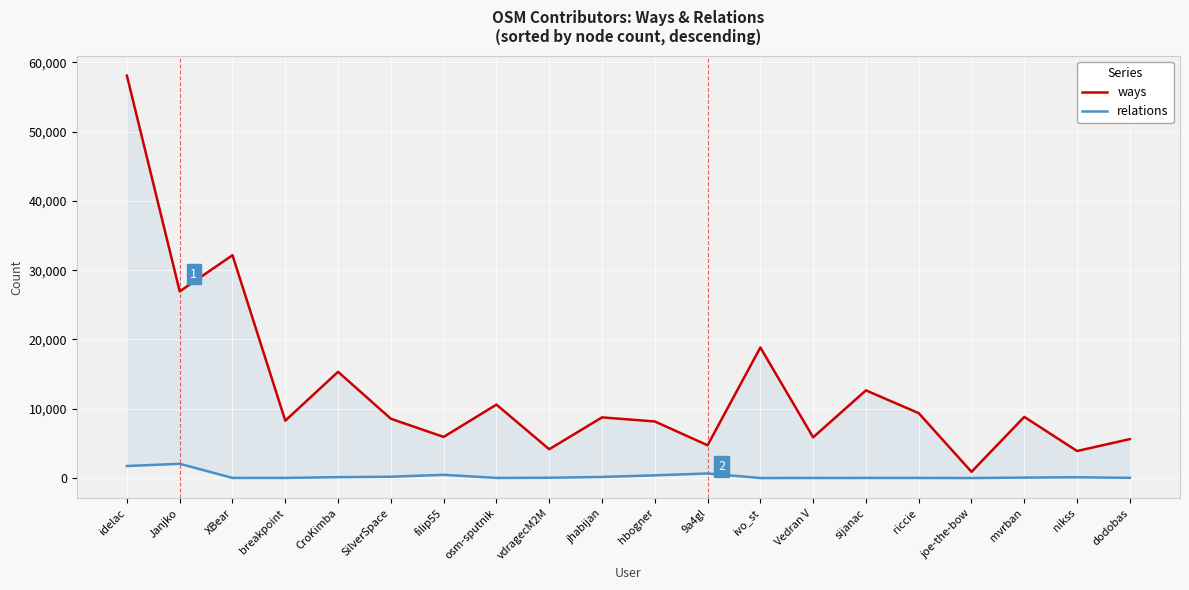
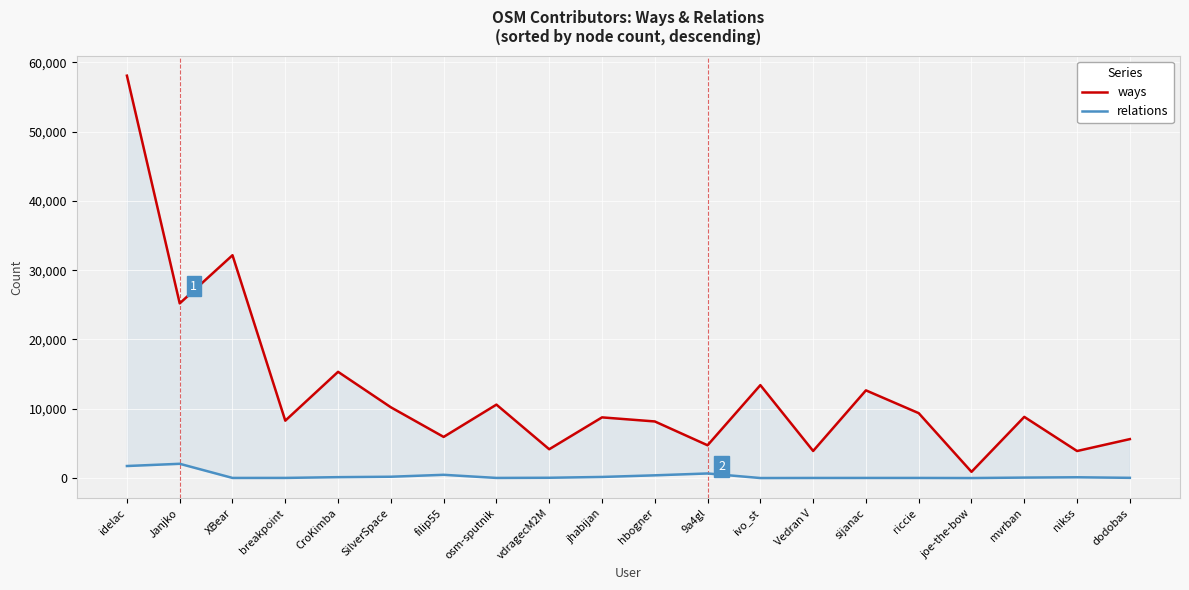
  {
    "ways": {
      "idelac": "58,000",
-     "Janjko": "27,000",
+     "Janjko": "25,000",
      "XBear": "32,000",
      "breakpoint": "8,000",
      "CroKimba": "15,000",
-     "SilverSpace": "9,000",
+     "SilverSpace": "10,000",
      "filip55": "6,000",
      "osm-sputnik": "11,000",
      "vdragecM2M": "4,000",
      "jhabijan": "9,000",
      "hbogner": "8,000",
      "9a4gl": "5,000",
-     "ivo_st": "19,000",
-     "Vedran V": "6,000",
+     "ivo_st": "13,000",
+     "Vedran V": "4,000",
      "sijanac": "13,000",
      "riccie": "9,000",
      "joe-the-bow": "1,000",
      "mvrban": "9,000",
      "nikss": "4,000",
      "dodobas": "6,000"
    },
    "relations": {
      "idelac": "2,000",
      "Janjko": "2,000",
      "XBear": "0",
      "breakpoint": "0",
      "CroKimba": "0",
      "SilverSpace": "0",
      "filip55": "0",
      "osm-sputnik": "0",
      "vdragecM2M": "0",
      "jhabijan": "0",
      "hbogner": "0",
      "ivo_st": "0",
      "Vedran V": "0",
      "sijanac": "0",
      "riccie": "0",
      "joe-the-bow": "0",
      "mvrban": "0",
      "nikss": "0",
      "dodobas": "0"
    }
  }
